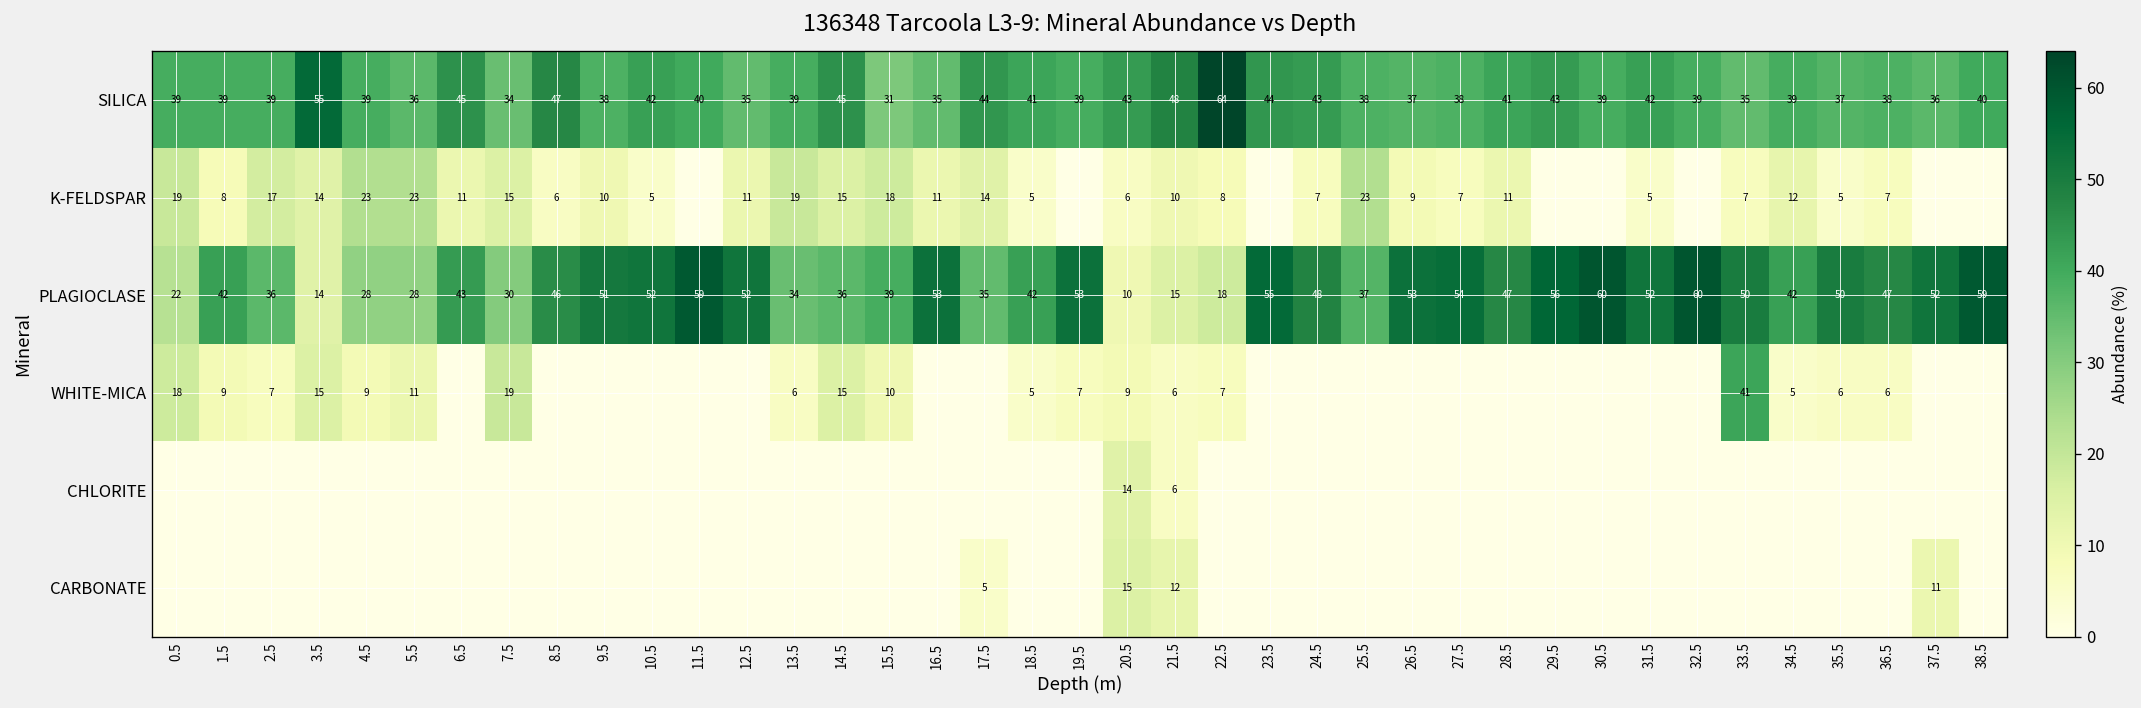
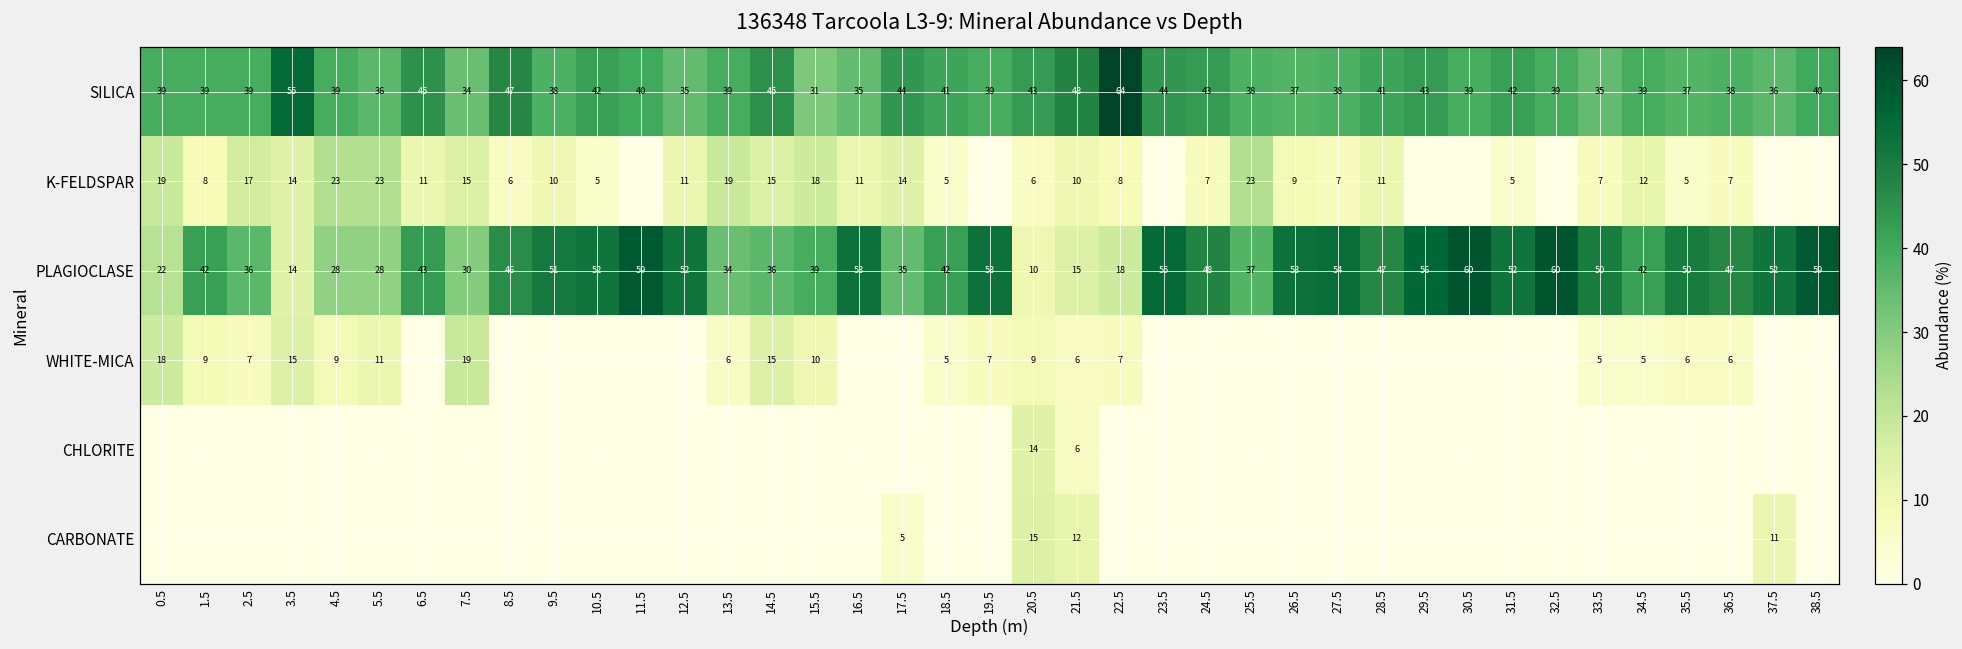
  {
    "SILICA": {
      "0.5": 39,
      "1.5": 39,
      "2.5": 39,
      "3.5": 55,
      "4.5": 39,
      "5.5": 36,
      "6.5": 45,
      "7.5": 34,
      "8.5": 47,
      "9.5": 38,
      "10.5": 42,
      "11.5": 40,
      "12.5": 35,
      "13.5": 39,
      "14.5": 45,
      "15.5": 31,
      "16.5": 35,
      "17.5": 44,
      "18.5": 41,
      "19.5": 39,
      "20.5": 43,
      "21.5": 48,
      "22.5": 64,
      "23.5": 44,
      "24.5": 43,
      "25.5": 38,
      "26.5": 37,
      "27.5": 38,
      "28.5": 41,
      "29.5": 43,
      "30.5": 39,
      "31.5": 42,
      "32.5": 39,
      "33.5": 35,
      "34.5": 39,
      "35.5": 37,
      "36.5": 38,
      "37.5": 36,
      "38.5": 40
    },
    "K-FELDSPAR": {
      "0.5": 19,
      "1.5": 8,
      "2.5": 17,
      "3.5": 14,
      "4.5": 23,
      "5.5": 23,
      "6.5": 11,
      "7.5": 15,
      "8.5": 6,
      "9.5": 10,
      "10.5": 5,
      "12.5": 11,
      "13.5": 19,
      "14.5": 15,
      "15.5": 18,
      "16.5": 11,
      "17.5": 14,
      "18.5": 5,
      "20.5": 6,
      "21.5": 10,
      "22.5": 8,
      "24.5": 7,
      "25.5": 23,
      "26.5": 9,
      "27.5": 7,
      "28.5": 11,
      "31.5": 5,
      "33.5": 7,
      "34.5": 12,
      "35.5": 5,
      "36.5": 7
    },
    "PLAGIOCLASE": {
      "0.5": 22,
      "1.5": 42,
      "2.5": 36,
      "3.5": 14,
      "4.5": 28,
      "5.5": 28,
      "6.5": 43,
      "7.5": 30,
      "8.5": 46,
      "9.5": 51,
      "10.5": 52,
      "11.5": 59,
      "12.5": 52,
      "13.5": 34,
      "14.5": 36,
      "15.5": 39,
      "16.5": 53,
      "17.5": 35,
      "18.5": 42,
      "19.5": 53,
      "20.5": 10,
      "21.5": 15,
      "22.5": 18,
      "23.5": 55,
      "24.5": 48,
      "25.5": 37,
      "26.5": 53,
      "27.5": 54,
      "28.5": 47,
      "29.5": 56,
      "30.5": 60,
      "31.5": 52,
      "32.5": 60,
      "33.5": 50,
      "34.5": 42,
      "35.5": 50,
      "36.5": 47,
      "37.5": 52,
      "38.5": 59
    },
    "WHITE-MICA": {
      "0.5": 18,
      "1.5": 9,
      "2.5": 7,
      "3.5": 15,
      "4.5": 9,
      "5.5": 11,
      "7.5": 19,
      "13.5": 6,
      "14.5": 15,
      "15.5": 10,
      "18.5": 5,
      "19.5": 7,
      "20.5": 9,
      "21.5": 6,
      "22.5": 7,
-     "33.5": 41,
+     "33.5": 5,
      "34.5": 5,
      "35.5": 6,
      "36.5": 6
    },
    "CHLORITE": {
      "20.5": 14,
      "21.5": 6
    },
    "CARBONATE": {
      "17.5": 5,
      "20.5": 15,
      "21.5": 12,
      "37.5": 11
    }
  }
